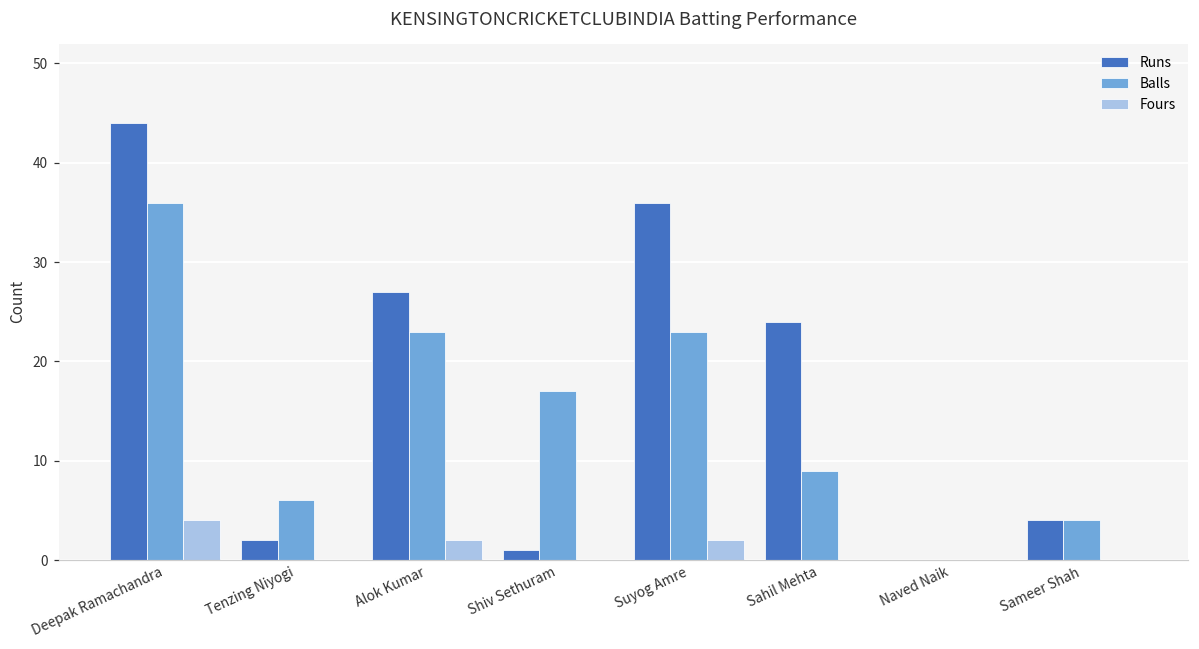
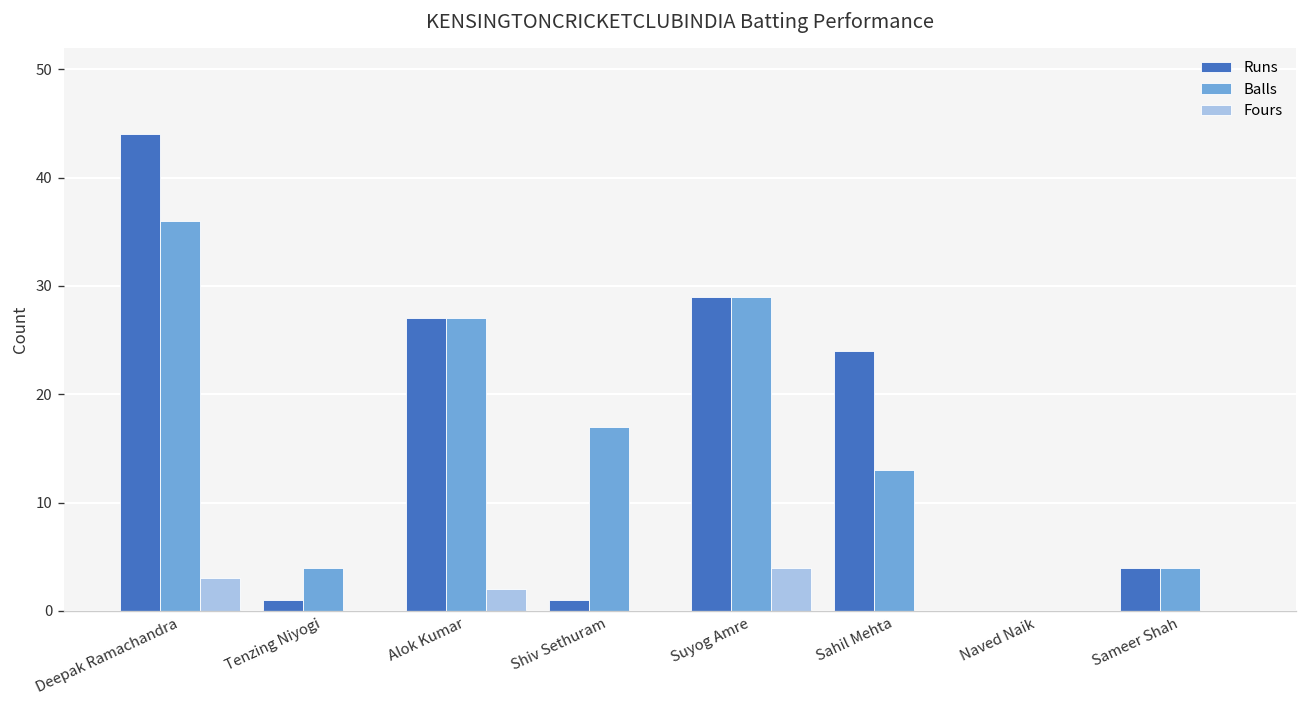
  {
    "Runs": {
      "Deepak Ramachandra": 44,
-     "Tenzing Niyogi": 2,
+     "Tenzing Niyogi": 1,
      "Alok Kumar": 27,
      "Shiv Sethuram": 1,
-     "Suyog Amre": 36,
+     "Suyog Amre": 29,
      "Sahil Mehta": 24,
      "Naved Naik": 0,
      "Sameer Shah": 4
    },
    "Balls": {
      "Deepak Ramachandra": 36,
-     "Tenzing Niyogi": 6,
-     "Alok Kumar": 23,
+     "Tenzing Niyogi": 4,
+     "Alok Kumar": 27,
      "Shiv Sethuram": 17,
-     "Suyog Amre": 23,
-     "Sahil Mehta": 9,
+     "Suyog Amre": 29,
+     "Sahil Mehta": 13,
      "Naved Naik": 0,
      "Sameer Shah": 4
    },
    "Fours": {
-     "Deepak Ramachandra": 4,
+     "Deepak Ramachandra": 3,
      "Tenzing Niyogi": 0,
      "Alok Kumar": 2,
      "Shiv Sethuram": 0,
-     "Suyog Amre": 2,
+     "Suyog Amre": 4,
      "Sahil Mehta": 0,
      "Naved Naik": 0,
      "Sameer Shah": 0
    }
  }
